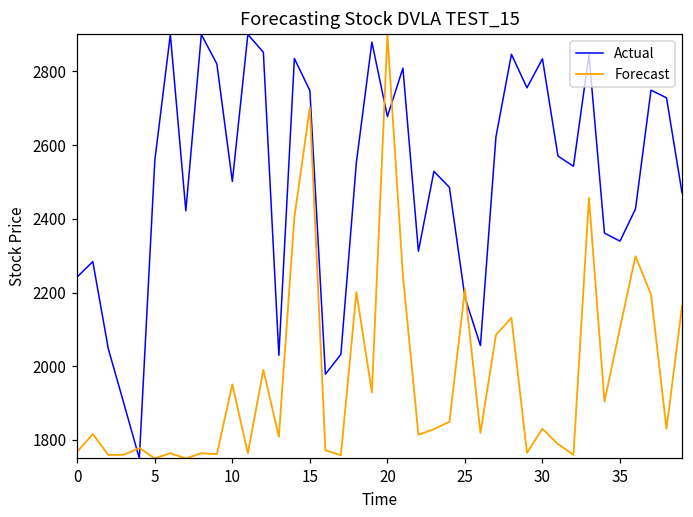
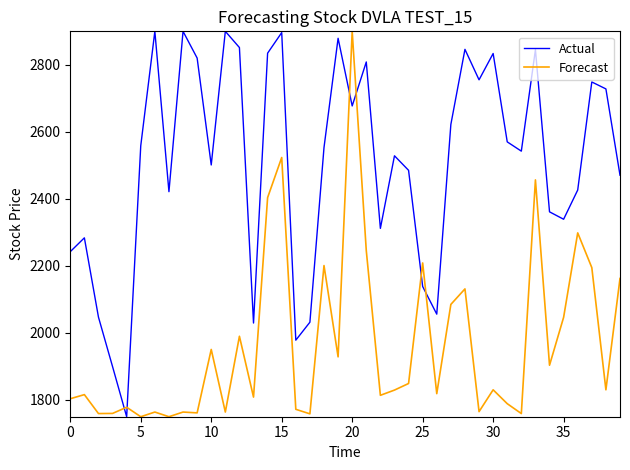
  {
    "Actual": {
      "0": 2240,
      "5": 2560,
      "10": 2500,
-     "15": 2750,
+     "15": 2900,
      "20": 2680,
-     "25": 2190,
+     "25": 2140,
      "30": 2830,
      "35": 2340
    },
    "Forecast": {
-     "0": 1770,
+     "0": 1800,
      "5": 1750,
      "10": 1950,
-     "15": 2700,
+     "15": 2520,
      "20": 2900,
      "25": 2210,
      "30": 1830,
-     "35": 2100
+     "35": 2050
    }
  }
